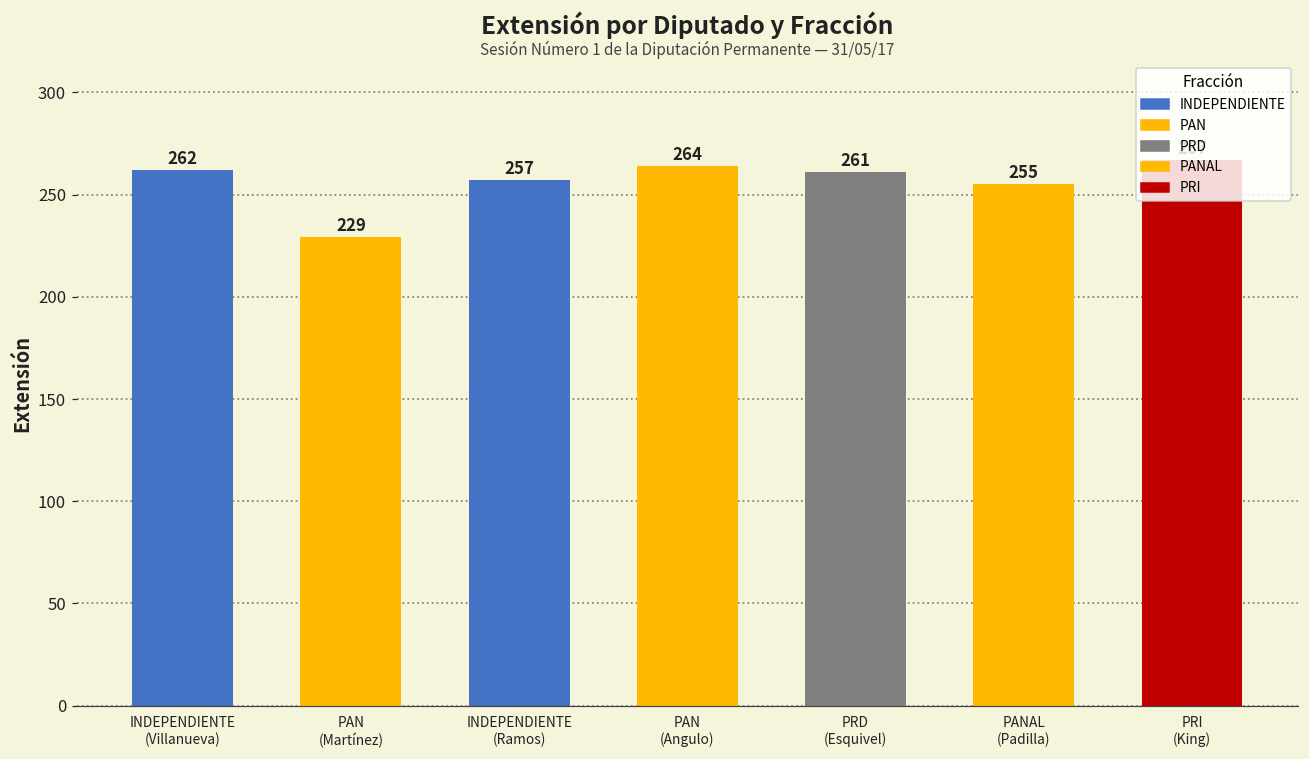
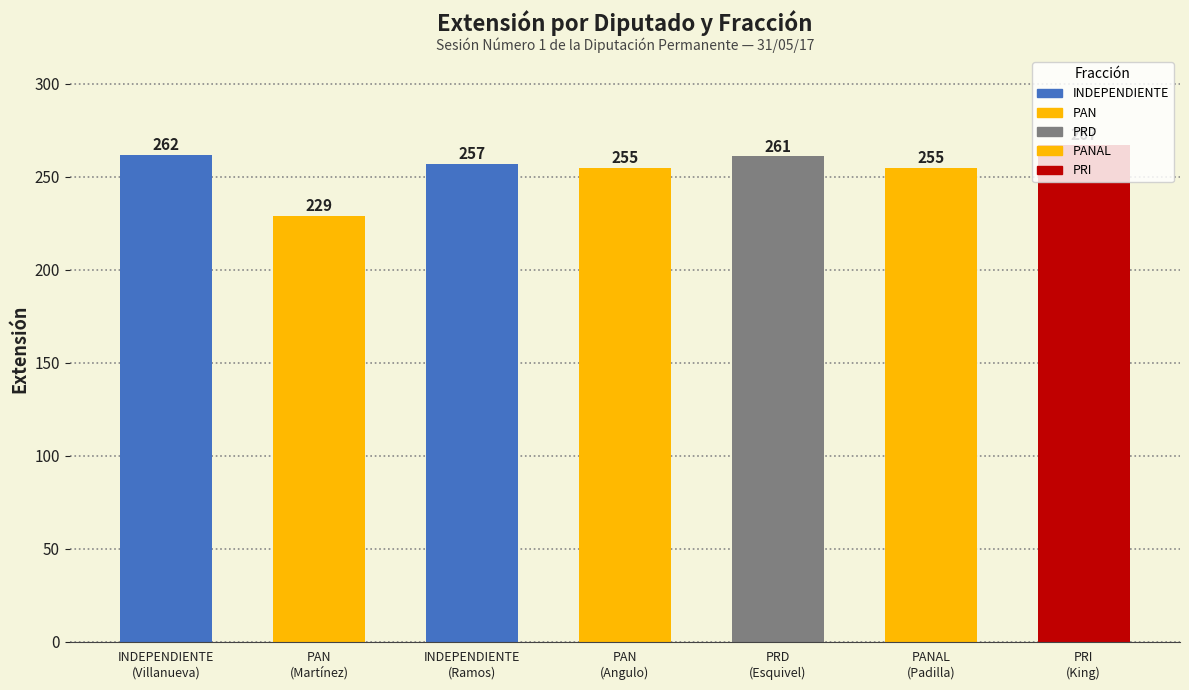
  {
    "INDEPENDIENTE (Villanueva)": 262,
    "PAN (Martínez)": 229,
    "INDEPENDIENTE (Ramos)": 257,
-   "PAN (Angulo)": 264,
+   "PAN (Angulo)": 255,
    "PRD (Esquivel)": 261,
    "PANAL (Padilla)": 255
  }
